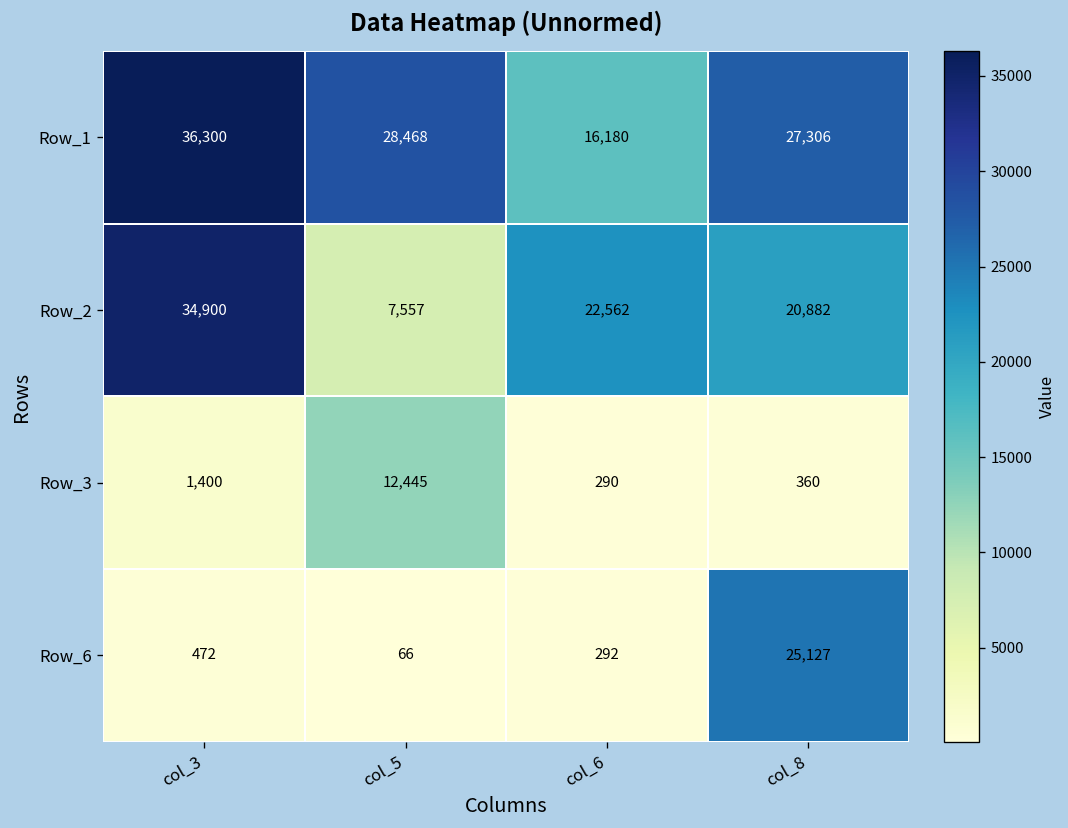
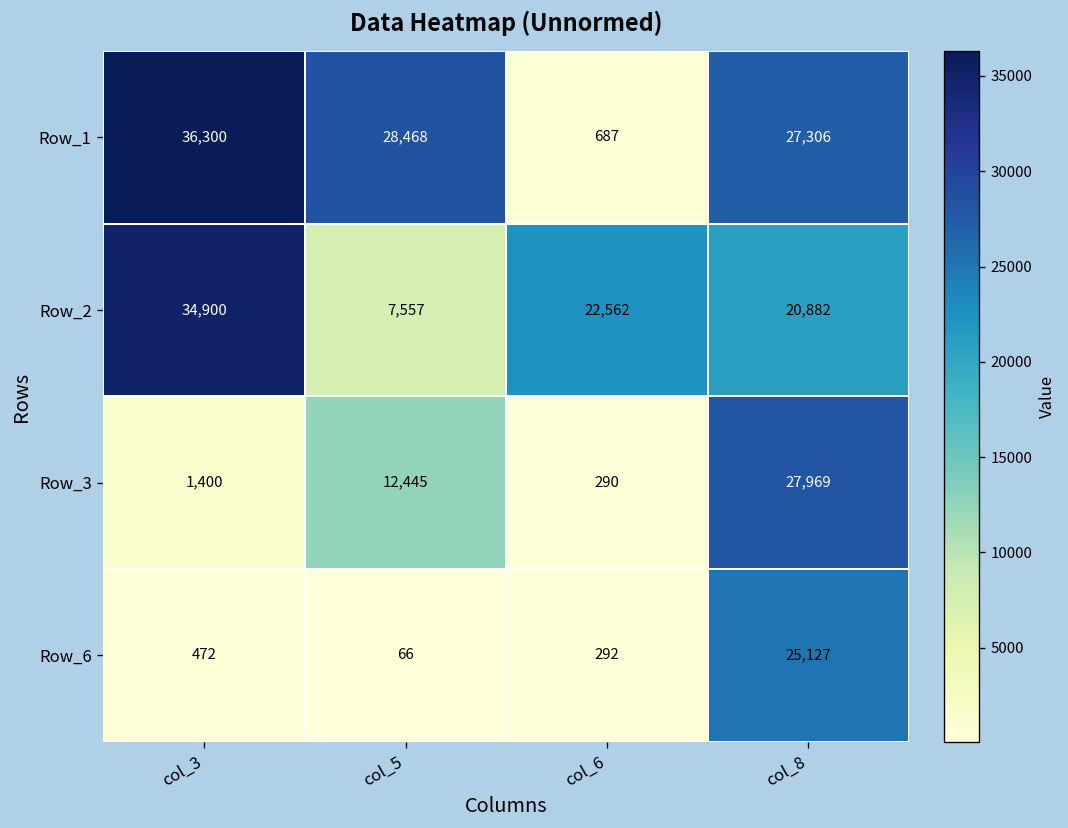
  {
    "Row_1": {
      "col_3": "36,300",
      "col_5": "28,468",
-     "col_6": "16,180",
+     "col_6": "687",
      "col_8": "27,306"
    },
    "Row_2": {
      "col_3": "34,900",
      "col_5": "7,557",
      "col_6": "22,562",
      "col_8": "20,882"
    },
    "Row_3": {
      "col_3": "1,400",
      "col_5": "12,445",
      "col_6": "290",
-     "col_8": "360"
+     "col_8": "27,969"
    },
    "Row_6": {
      "col_3": "472",
      "col_5": "66",
      "col_6": "292",
      "col_8": "25,127"
    }
  }
